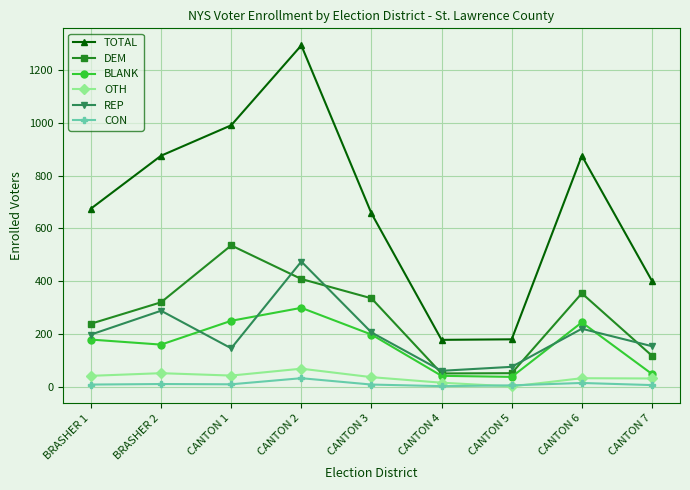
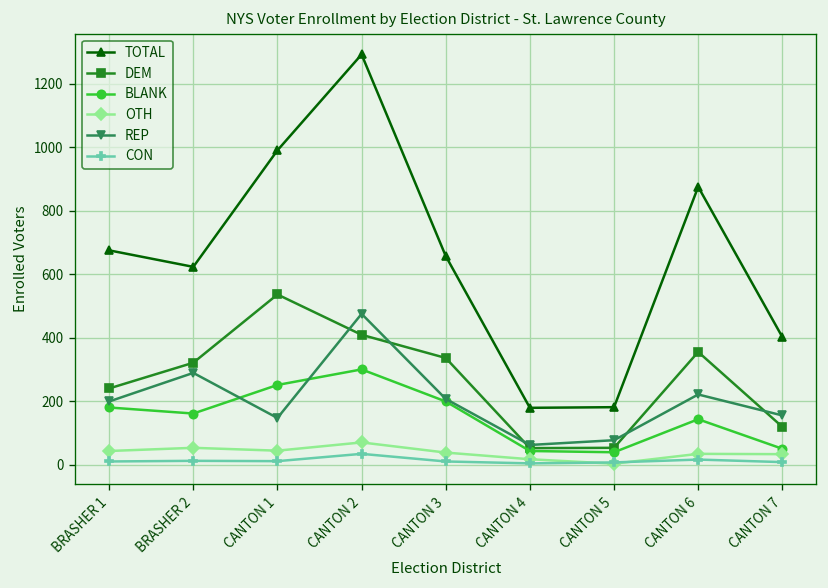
  {
    "TOTAL": {
      "BRASHER 1": 680,
-     "BRASHER 2": 880,
+     "BRASHER 2": 620,
      "CANTON 1": 990,
      "CANTON 2": 1290,
      "CANTON 3": 660,
      "CANTON 4": 180,
      "CANTON 5": 180,
      "CANTON 6": 880,
      "CANTON 7": 400
    },
    "BLANK": {
      "BRASHER 1": 180,
      "BRASHER 2": 160,
      "CANTON 1": 250,
      "CANTON 2": 300,
      "CANTON 5": 40,
-     "CANTON 6": 250,
+     "CANTON 6": 140,
      "CANTON 7": 50
    }
  }
